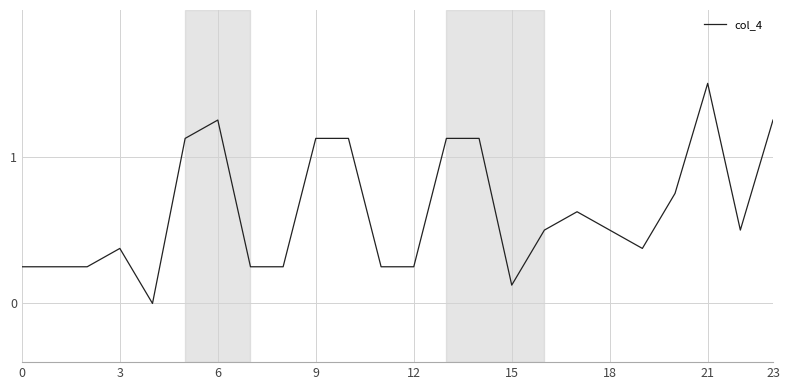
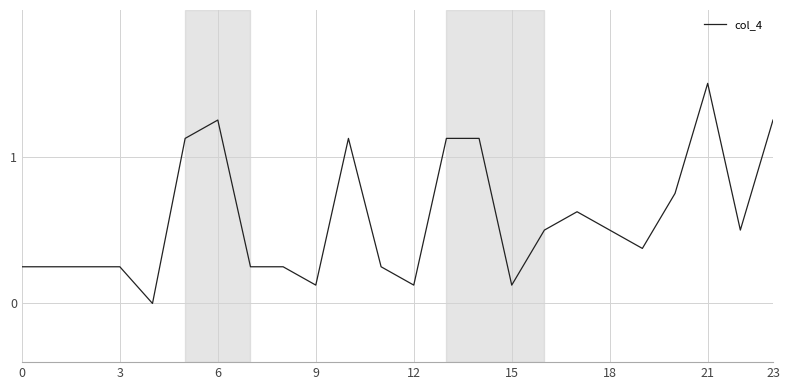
  {
    "0": 0.25,
-   "3": 0.38,
+   "3": 0.25,
    "6": 1.25,
-   "9": 1.13,
-   "12": 0.25,
+   "9": 0.13,
+   "12": 0.13,
    "15": 0.13,
    "18": 0.50,
    "21": 1.50,
    "23": 1.25
  }
